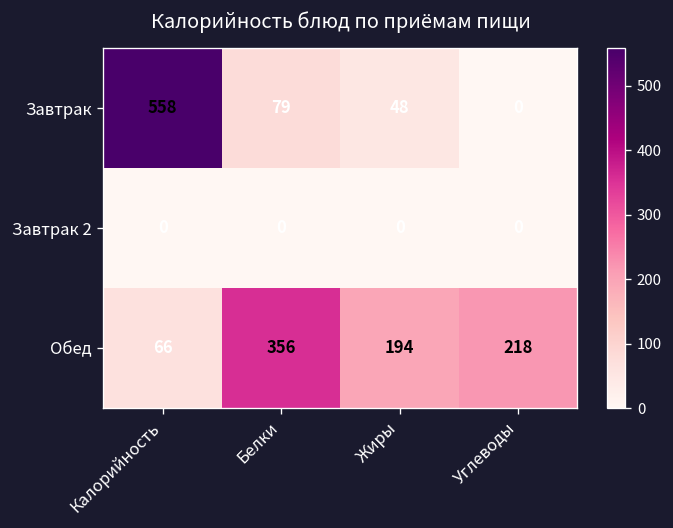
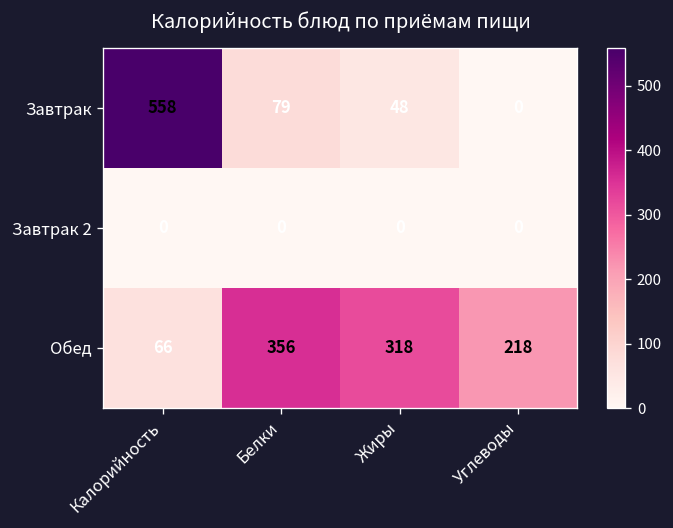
  {
    "Завтрак": {
      "Калорийность": 558
    },
    "Обед": {
      "Белки": 356,
-     "Жиры": 194,
+     "Жиры": 318,
      "Углеводы": 218
    }
  }
